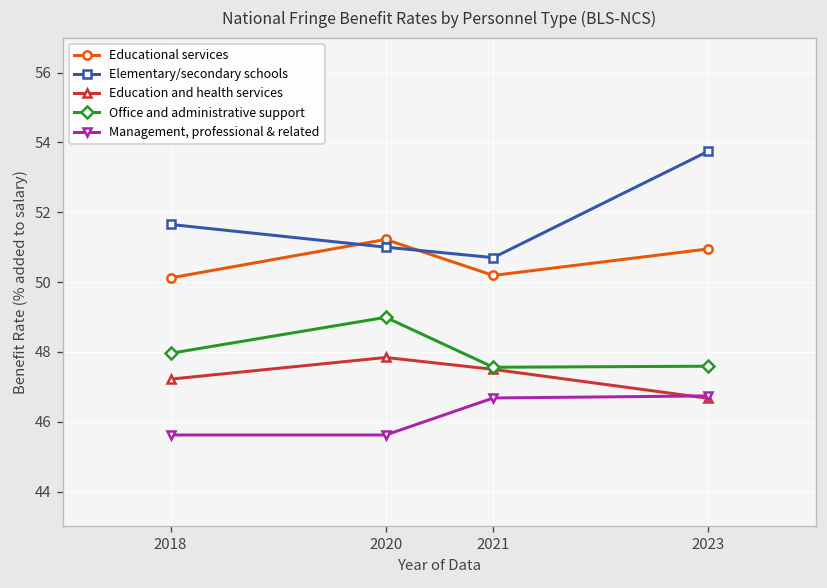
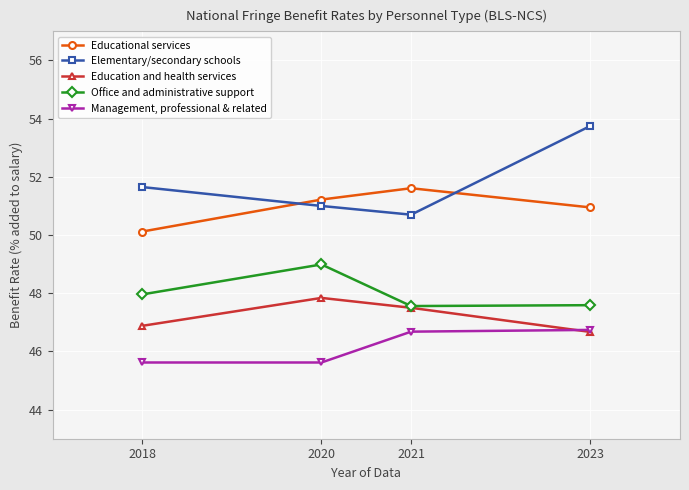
  {
    "Educational services": {
      "2018": 50.1,
      "2020": 51.2,
-     "2021": 50.2,
+     "2021": 51.6,
      "2023": 51.0
    },
    "Elementary/secondary schools": {
      "2018": 51.7,
      "2020": 51.0,
      "2021": 50.7,
      "2023": 53.8
    },
    "Education and health services": {
-     "2018": 47.2,
+     "2018": 46.9,
      "2020": 47.8
    },
    "Office and administrative support": {
      "2018": 48.0,
      "2020": 49.0,
      "2023": 47.6
    },
    "Management, professional & related": {
      "2018": 45.6,
      "2020": 45.6,
      "2021": 46.7
    }
  }
